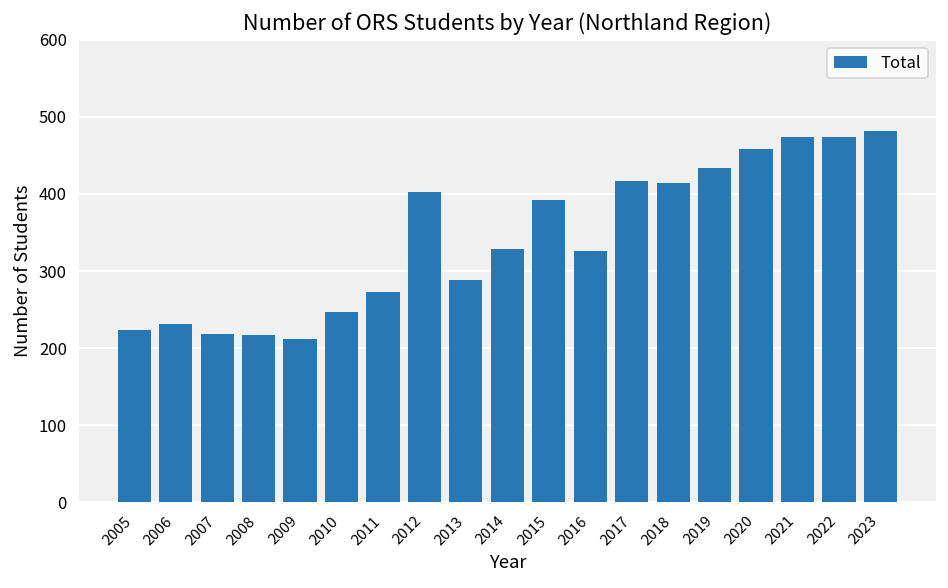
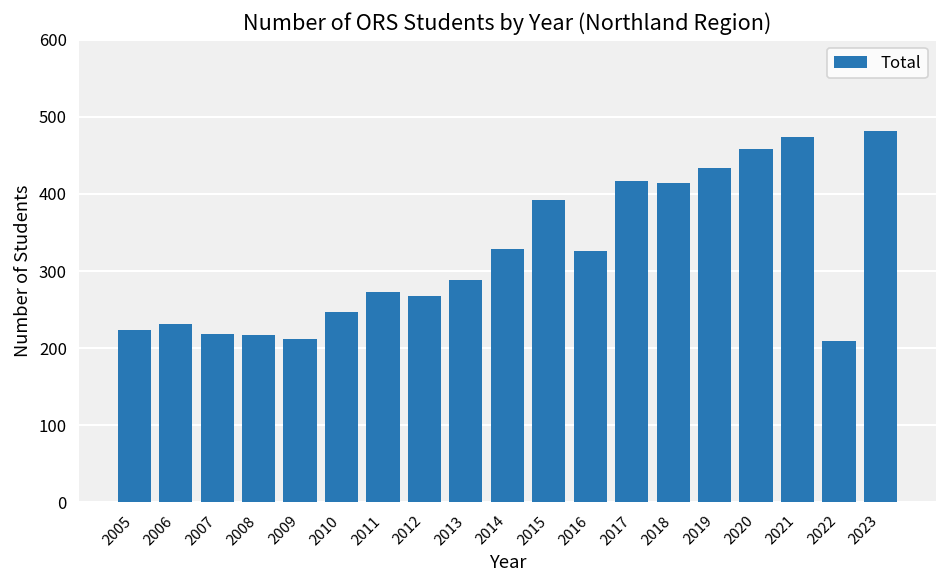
  {
    "2005": 220,
    "2006": 230,
    "2007": 220,
    "2008": 220,
    "2009": 210,
    "2010": 250,
    "2011": 270,
-   "2012": 400,
+   "2012": 270,
    "2013": 290,
    "2014": 330,
    "2015": 390,
    "2016": 330,
    "2017": 420,
    "2018": 410,
    "2019": 430,
    "2020": 460,
    "2021": 470,
-   "2022": 470,
+   "2022": 210,
    "2023": 480
  }
